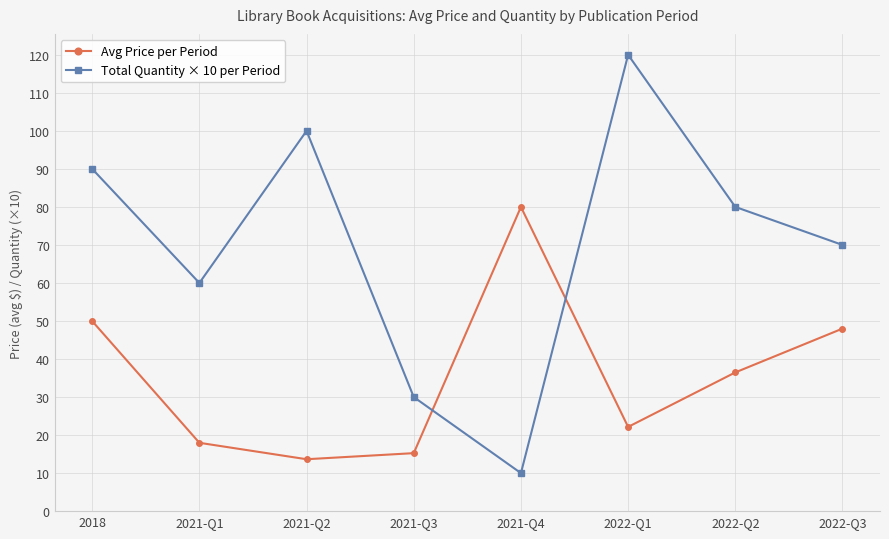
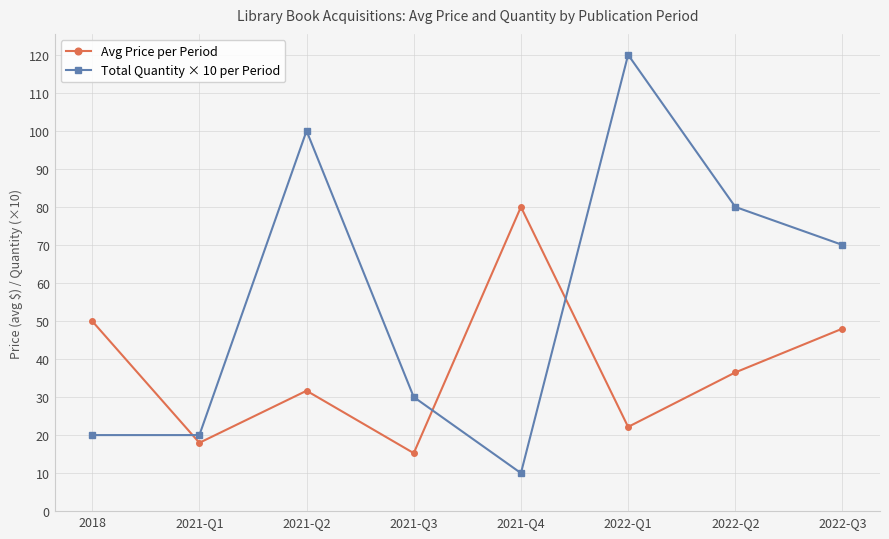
  {
    "Avg Price per Period": {
      "2018": 50,
      "2021-Q1": 18,
-     "2021-Q2": 14,
+     "2021-Q2": 32,
      "2021-Q3": 15,
      "2021-Q4": 80,
      "2022-Q1": 22,
      "2022-Q2": 36,
      "2022-Q3": 48
    },
    "Total Quantity × 10 per Period": {
-     "2018": 90,
-     "2021-Q1": 60,
+     "2018": 20,
+     "2021-Q1": 20,
      "2021-Q2": 100,
      "2021-Q3": 30,
      "2021-Q4": 10,
      "2022-Q1": 120,
      "2022-Q2": 80,
      "2022-Q3": 70
    }
  }
